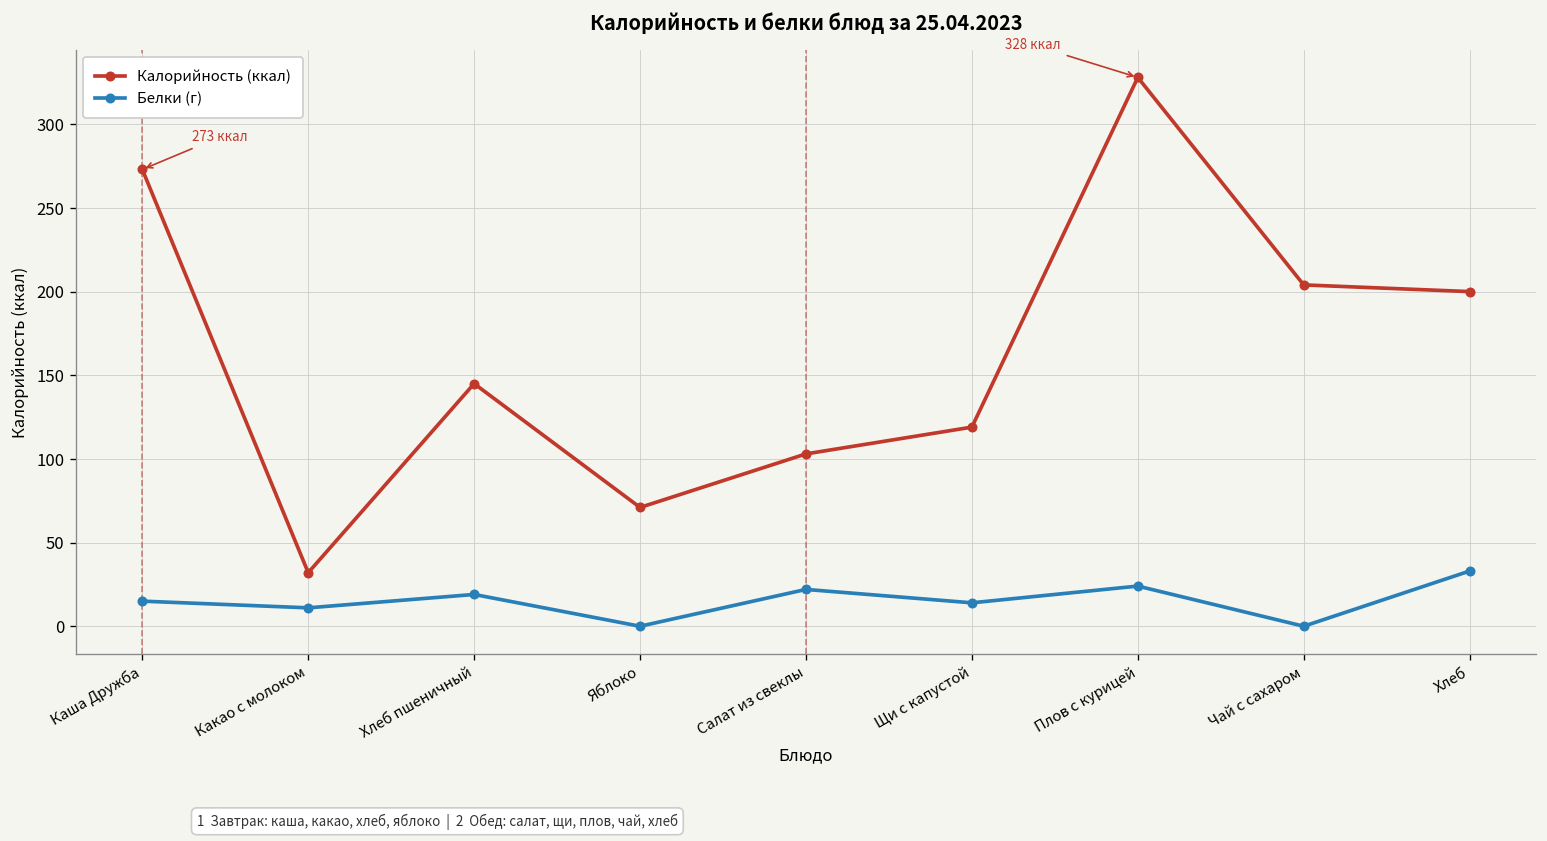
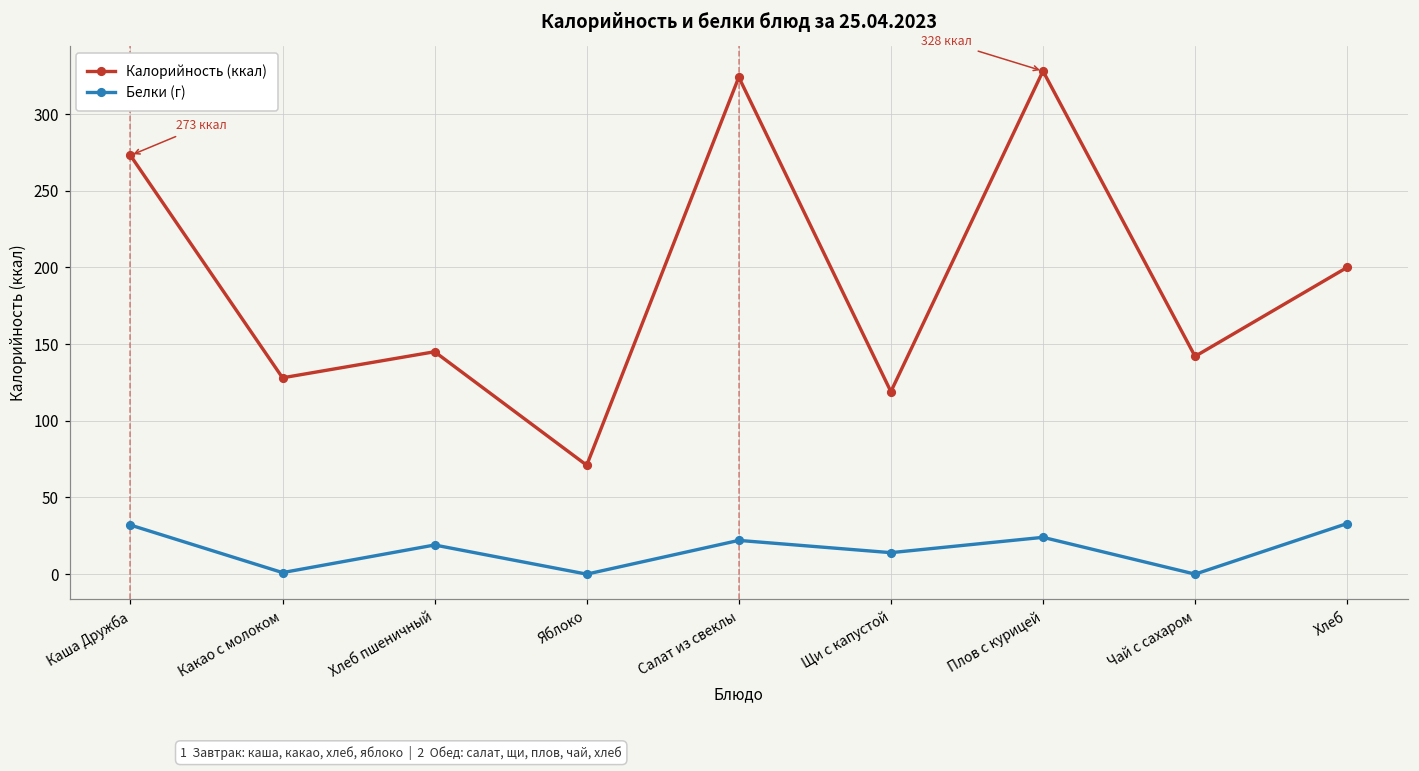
  {
    "Калорийность (ккал)": {
-     "Какао с молоком": 32,
+     "Какао с молоком": 128,
      "Хлеб пшеничный": 145,
      "Яблоко": 71,
-     "Салат из свеклы": 103,
+     "Салат из свеклы": 324,
      "Щи с капустой": 119,
-     "Чай с сахаром": 204,
+     "Чай с сахаром": 142,
      "Хлеб": 200
    },
    "Белки (г)": {
-     "Каша Дружба": 15,
-     "Какао с молоком": 11,
+     "Каша Дружба": 32,
+     "Какао с молоком": 1,
      "Хлеб пшеничный": 19,
      "Яблоко": 0,
      "Салат из свеклы": 22,
      "Щи с капустой": 14,
      "Плов с курицей": 24,
      "Чай с сахаром": 0,
      "Хлеб": 33
    }
  }
